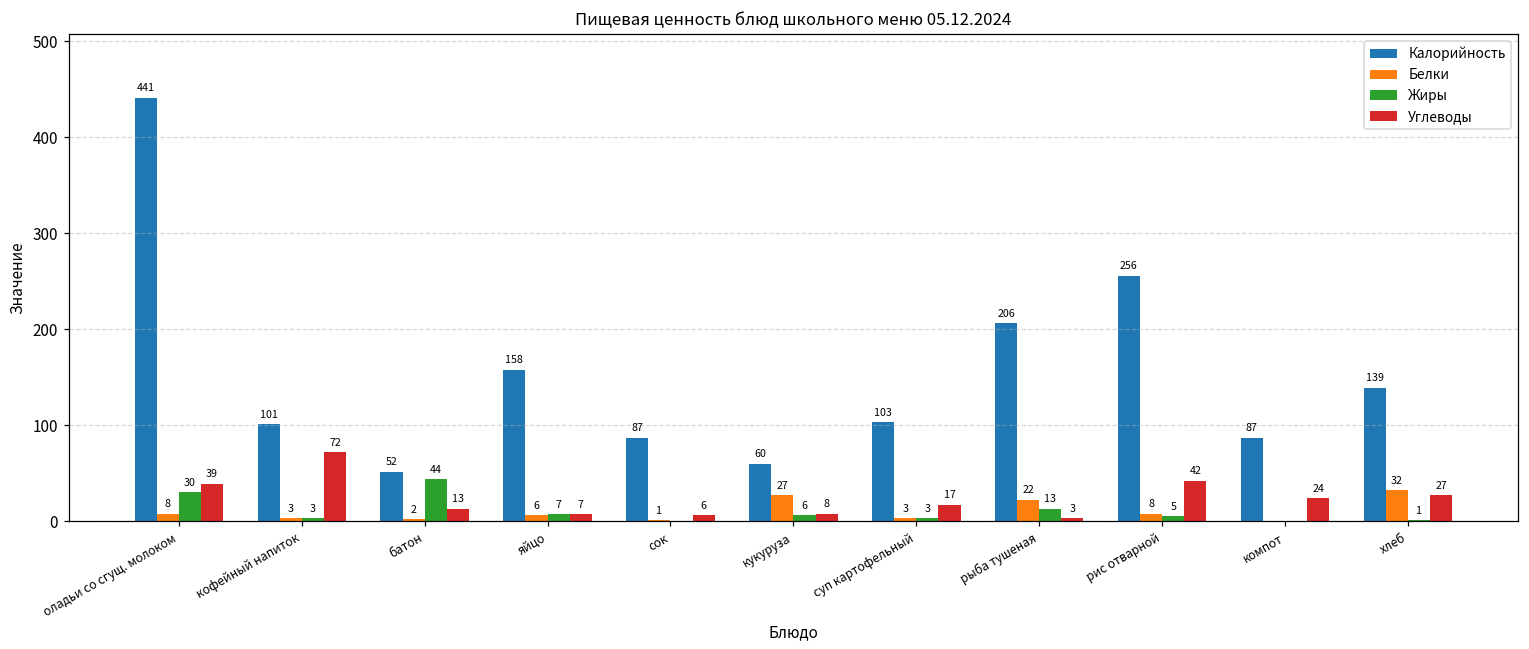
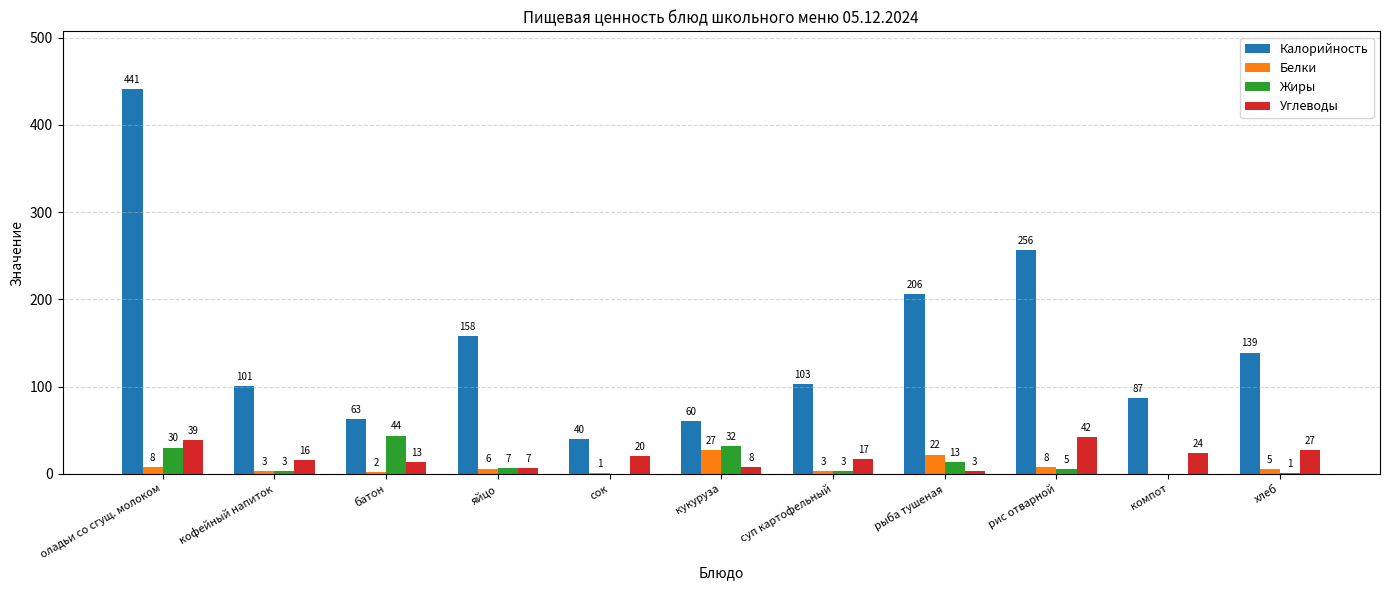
  {
    "Калорийность": {
      "оладьи со сгущ. молоком": 441,
      "кофейный напиток": 101,
-     "батон": 52,
+     "батон": 63,
      "яйцо": 158,
-     "сок": 87,
+     "сок": 40,
      "кукуруза": 60,
      "суп картофельный": 103,
      "рыба тушеная": 206,
      "рис отварной": 256,
      "компот": 87,
      "хлеб": 139
    },
    "Белки": {
      "оладьи со сгущ. молоком": 8,
      "кофейный напиток": 3,
      "батон": 2,
      "яйцо": 6,
      "сок": 1,
      "кукуруза": 27,
      "суп картофельный": 3,
      "рыба тушеная": 22,
      "рис отварной": 8,
-     "хлеб": 32
+     "хлеб": 5
    },
    "Жиры": {
      "оладьи со сгущ. молоком": 30,
      "кофейный напиток": 3,
      "батон": 44,
      "яйцо": 7,
-     "кукуруза": 6,
+     "кукуруза": 32,
      "суп картофельный": 3,
      "рыба тушеная": 13,
      "рис отварной": 5,
      "хлеб": 1
    },
    "Углеводы": {
      "оладьи со сгущ. молоком": 39,
-     "кофейный напиток": 72,
+     "кофейный напиток": 16,
      "батон": 13,
      "яйцо": 7,
-     "сок": 6,
+     "сок": 20,
      "кукуруза": 8,
      "суп картофельный": 17,
      "рыба тушеная": 3,
      "рис отварной": 42,
      "компот": 24,
      "хлеб": 27
    }
  }
